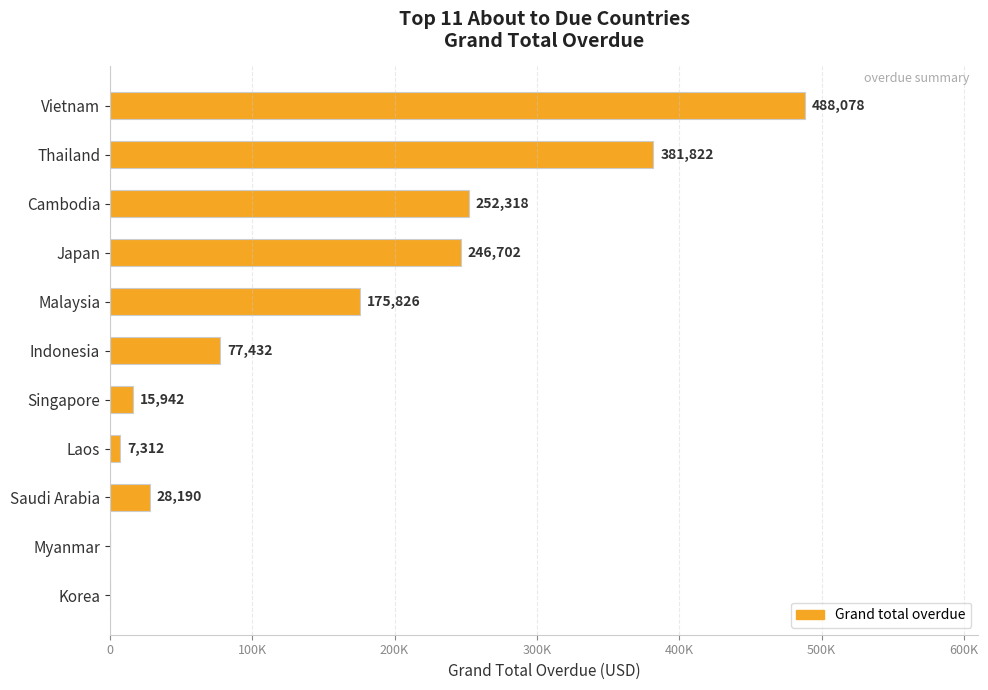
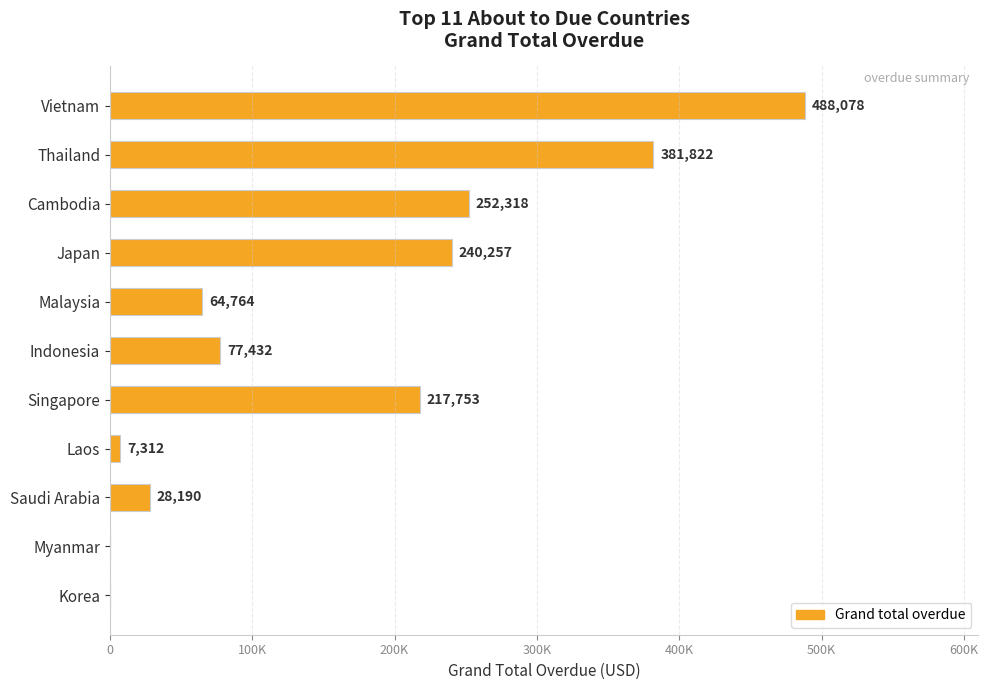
  {
    "Vietnam": "488,078",
    "Thailand": "381,822",
    "Cambodia": "252,318",
-   "Japan": "246,702",
-   "Malaysia": "175,826",
+   "Japan": "240,257",
+   "Malaysia": "64,764",
    "Indonesia": "77,432",
-   "Singapore": "15,942",
+   "Singapore": "217,753",
    "Laos": "7,312",
    "Saudi Arabia": "28,190"
  }
